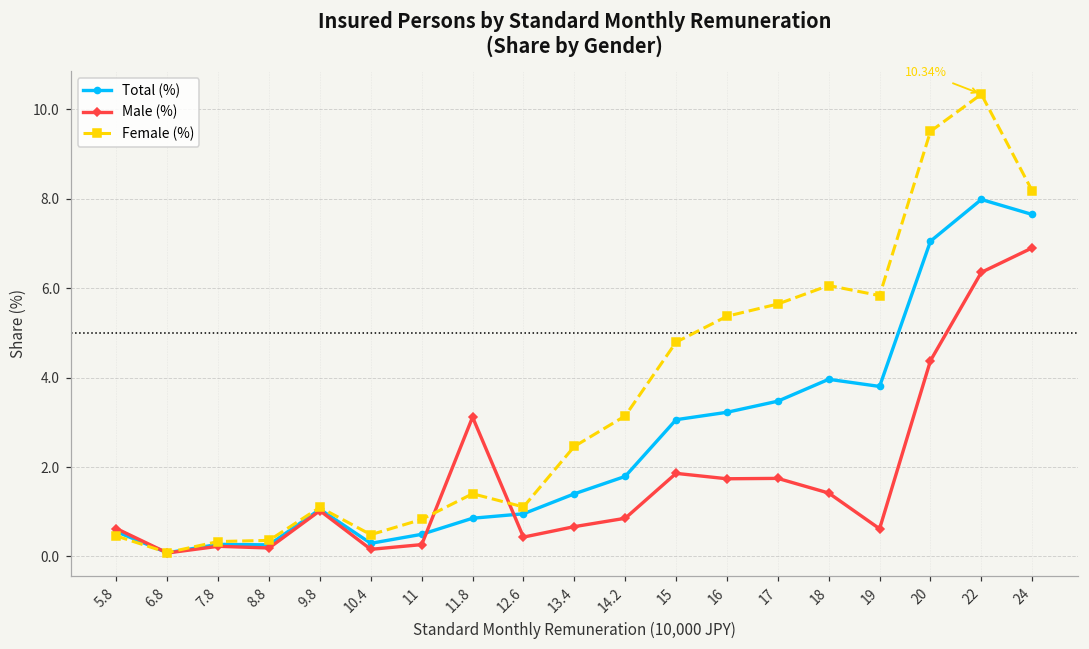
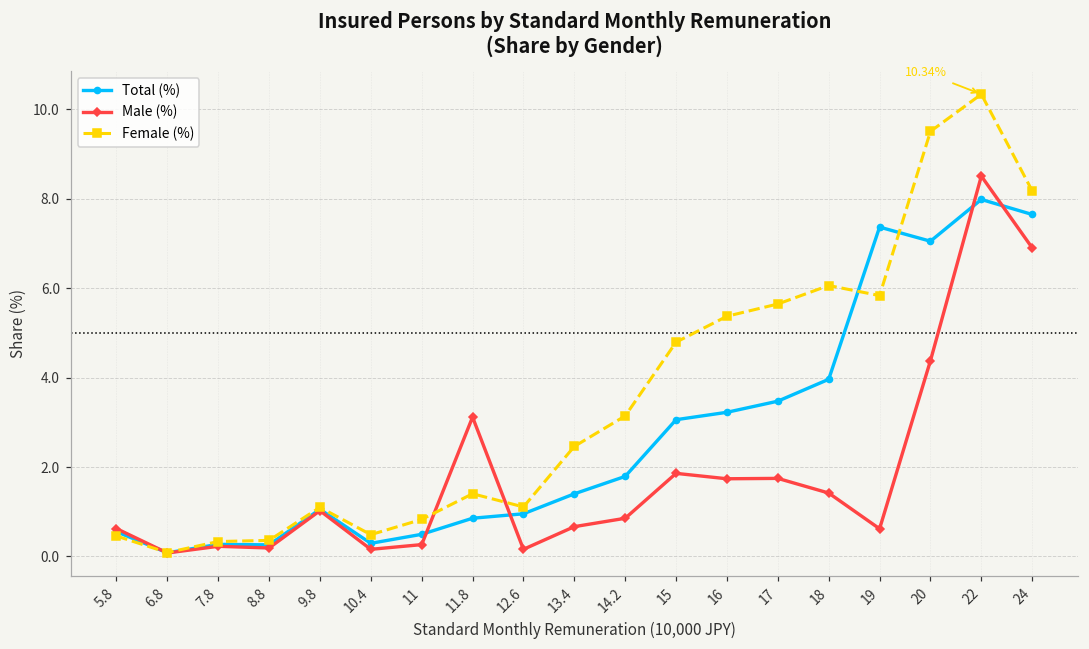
  {
    "Total (%)": {
      "5.8": "0.6",
      "8.8": "0.3",
      "10.4": "0.3",
      "11": "0.5",
      "11.8": "0.9",
      "12.6": "1.0",
      "13.4": "1.4",
      "14.2": "1.8",
      "15": "3.1",
      "16": "3.2",
      "17": "3.5",
      "18": "4.0",
-     "19": "3.8",
+     "19": "7.4",
      "20": "7.1",
      "22": "8.0",
      "24": "7.6"
    },
    "Male (%)": {
      "5.8": "0.6",
      "8.8": "0.2",
      "10.4": "0.2",
      "11": "0.3",
      "11.8": "3.1",
-     "12.6": "0.4",
+     "12.6": "0.2",
      "13.4": "0.7",
      "14.2": "0.9",
      "15": "1.9",
      "16": "1.7",
      "17": "1.7",
      "18": "1.4",
      "19": "0.6",
      "20": "4.4",
-     "22": "6.4",
+     "22": "8.5",
      "24": "6.9"
    },
    "Female (%)": {
      "22": "10.34%"
    }
  }
